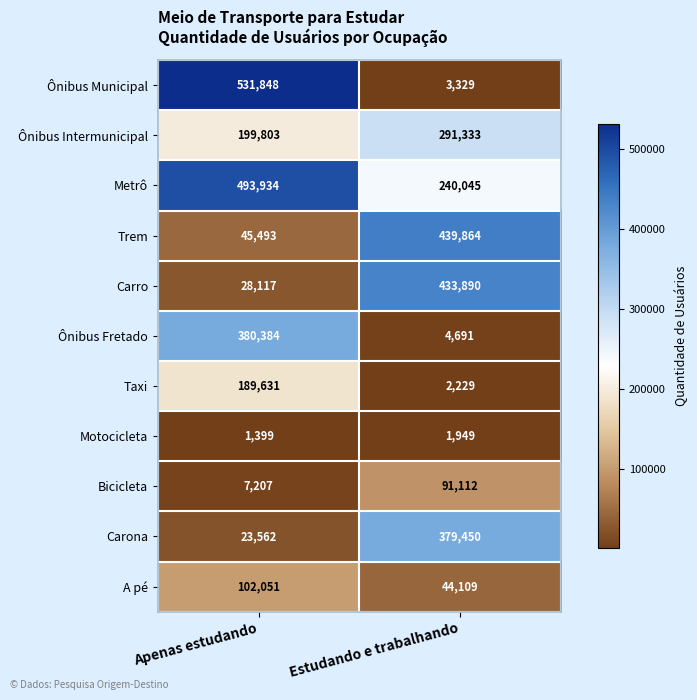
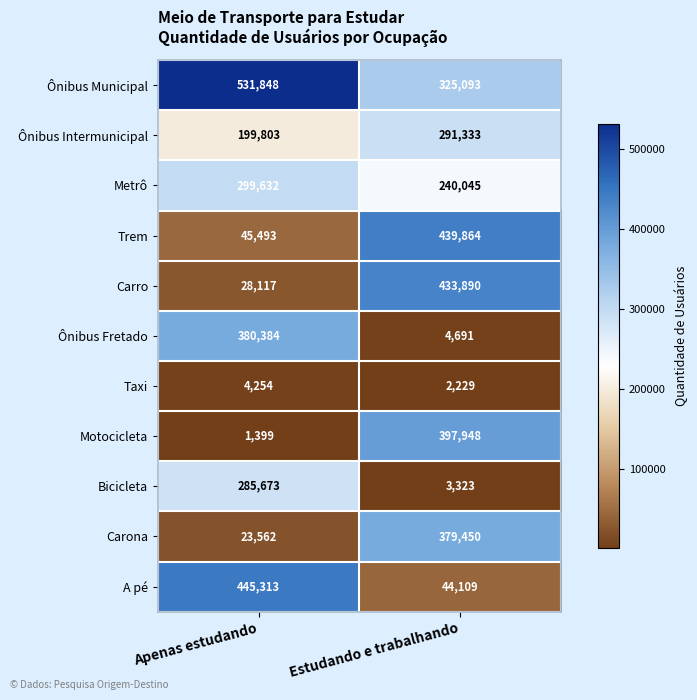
  {
    "Ônibus Municipal": {
      "Apenas estudando": "531,848",
-     "Estudando e trabalhando": "3,329"
+     "Estudando e trabalhando": "325,093"
    },
    "Ônibus Intermunicipal": {
      "Apenas estudando": "199,803",
      "Estudando e trabalhando": "291,333"
    },
    "Metrô": {
-     "Apenas estudando": "493,934",
+     "Apenas estudando": "299,632",
      "Estudando e trabalhando": "240,045"
    },
    "Trem": {
      "Apenas estudando": "45,493",
      "Estudando e trabalhando": "439,864"
    },
    "Carro": {
      "Apenas estudando": "28,117",
      "Estudando e trabalhando": "433,890"
    },
    "Ônibus Fretado": {
      "Apenas estudando": "380,384",
      "Estudando e trabalhando": "4,691"
    },
    "Taxi": {
-     "Apenas estudando": "189,631",
+     "Apenas estudando": "4,254",
      "Estudando e trabalhando": "2,229"
    },
    "Motocicleta": {
      "Apenas estudando": "1,399",
-     "Estudando e trabalhando": "1,949"
+     "Estudando e trabalhando": "397,948"
    },
    "Bicicleta": {
-     "Apenas estudando": "7,207",
-     "Estudando e trabalhando": "91,112"
+     "Apenas estudando": "285,673",
+     "Estudando e trabalhando": "3,323"
    },
    "Carona": {
      "Apenas estudando": "23,562",
      "Estudando e trabalhando": "379,450"
    },
    "A pé": {
-     "Apenas estudando": "102,051",
+     "Apenas estudando": "445,313",
      "Estudando e trabalhando": "44,109"
    }
  }
